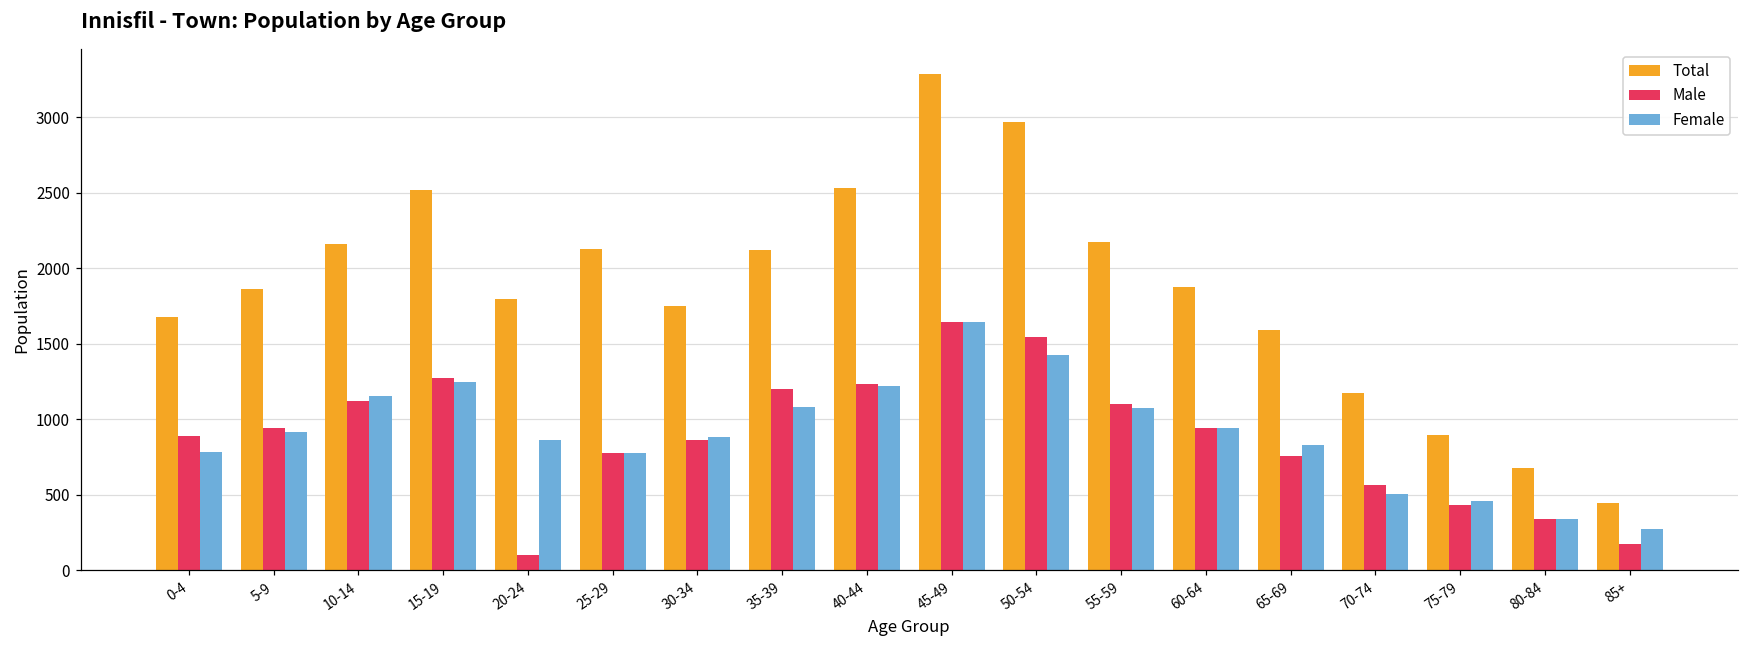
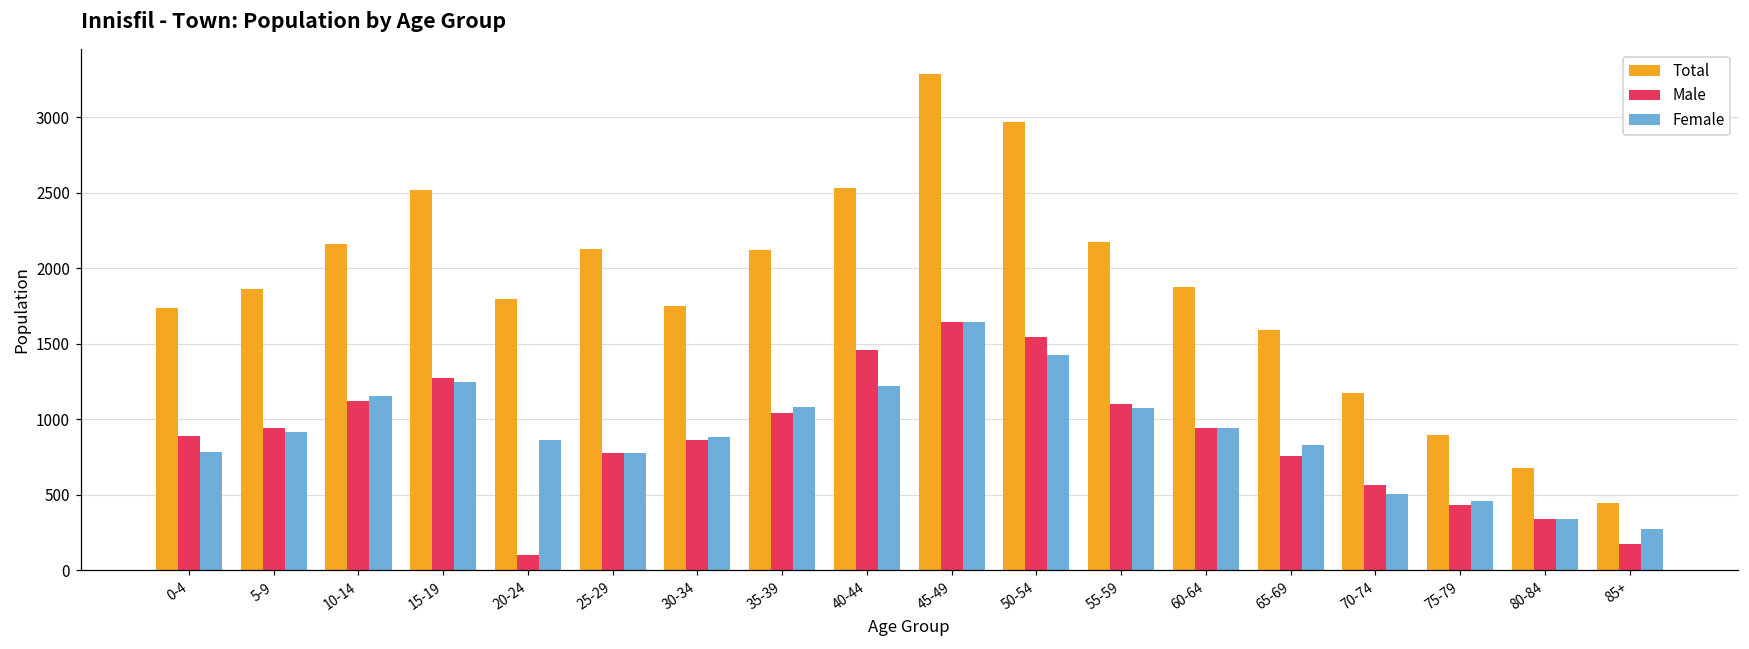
  {
    "Total": {
-     "0-4": 1680,
+     "0-4": 1740,
      "5-9": 1870,
      "10-14": 2160,
      "15-19": 2520,
      "20-24": 1800,
      "25-29": 2130,
      "30-34": 1750,
      "35-39": 2130,
      "40-44": 2530,
      "45-49": 3290,
      "50-54": 2970,
      "55-59": 2180,
      "60-64": 1880,
      "65-69": 1590,
      "70-74": 1180,
      "75-79": 900,
      "80-84": 680,
      "85+": 450
    },
    "Male": {
      "0-4": 890,
      "5-9": 950,
      "10-14": 1130,
      "15-19": 1280,
      "20-24": 100,
      "25-29": 780,
      "30-34": 870,
-     "35-39": 1200,
-     "40-44": 1240,
+     "35-39": 1050,
+     "40-44": 1460,
      "45-49": 1650,
      "50-54": 1550,
      "55-59": 1110,
      "60-64": 950,
      "65-69": 760,
      "70-74": 570,
      "75-79": 440,
      "80-84": 340,
      "85+": 180
    },
    "Female": {
      "0-4": 790,
      "5-9": 920,
      "10-14": 1160,
      "15-19": 1250,
      "20-24": 870,
      "25-29": 780,
      "30-34": 890,
      "35-39": 1090,
      "40-44": 1220,
      "45-49": 1650,
      "50-54": 1430,
      "55-59": 1080,
      "60-64": 940,
      "65-69": 830,
      "70-74": 500,
      "75-79": 460,
      "80-84": 340,
      "85+": 280
    }
  }
